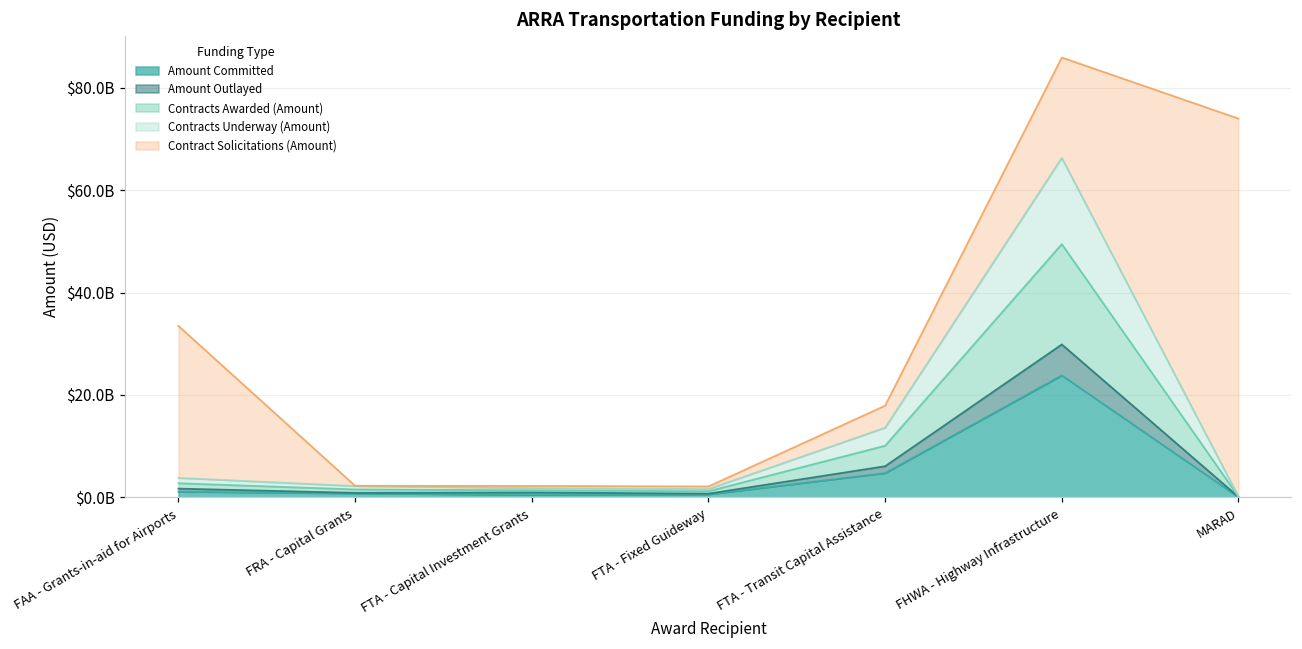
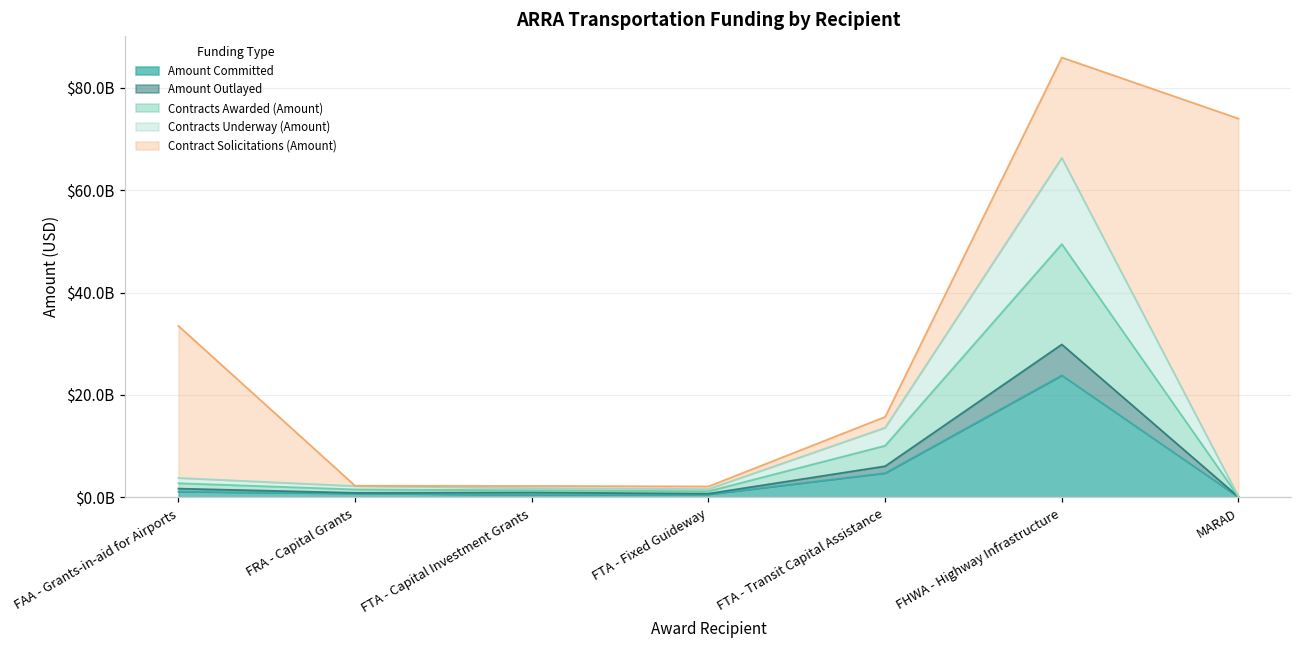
  {
    "Contract Solicitations (Amount)": {
      "FAA - Grants-in-aid for Airports": "$30000000000",
-     "FTA - Transit Capital Assistance": "$4000000000",
+     "FTA - Transit Capital Assistance": "$2000000000",
      "FHWA - Highway Infrastructure": "$20000000000",
      "MARAD": "$74000000000"
    }
  }
